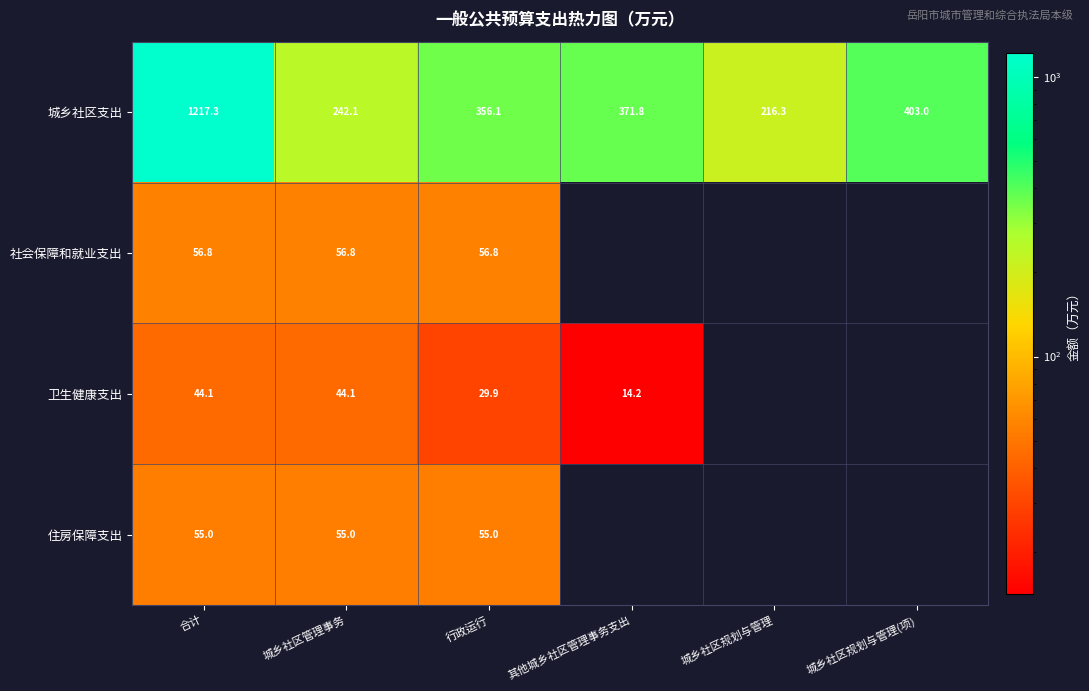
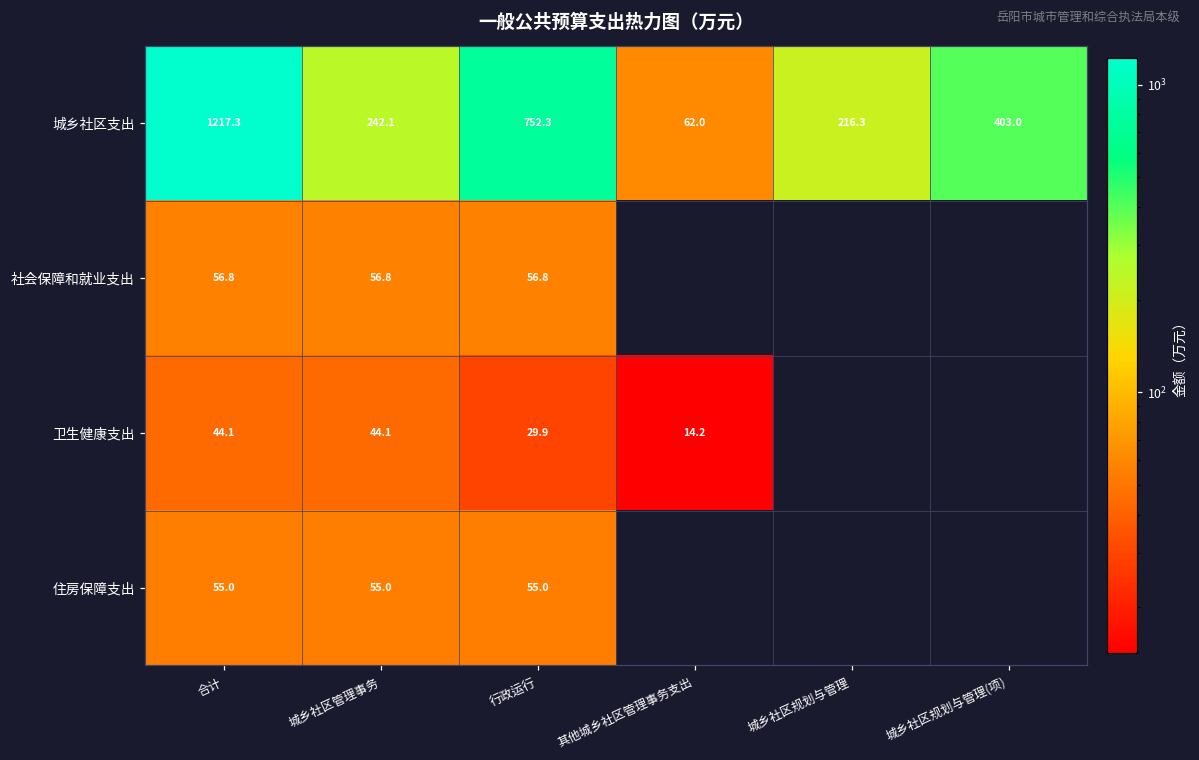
  {
    "城乡社区支出": {
      "合计": 1217.3,
      "城乡社区管理事务": 242.1,
-     "行政运行": 356.1,
-     "其他城乡社区管理事务支出": 371.8,
+     "行政运行": 752.3,
+     "其他城乡社区管理事务支出": 62.0,
      "城乡社区规划与管理": 216.3,
      "城乡社区规划与管理(项)": 403.0
    },
    "社会保障和就业支出": {
      "合计": 56.8,
      "城乡社区管理事务": 56.8,
      "行政运行": 56.8
    },
    "卫生健康支出": {
      "合计": 44.1,
      "城乡社区管理事务": 44.1,
      "行政运行": 29.9,
      "其他城乡社区管理事务支出": 14.2
    },
    "住房保障支出": {
      "合计": 55.0,
      "城乡社区管理事务": 55.0,
      "行政运行": 55.0
    }
  }
